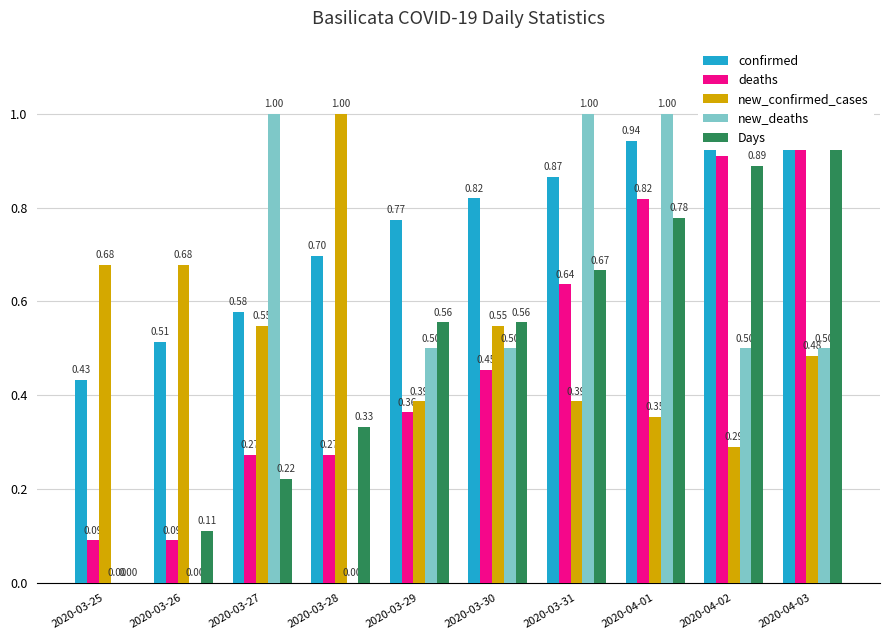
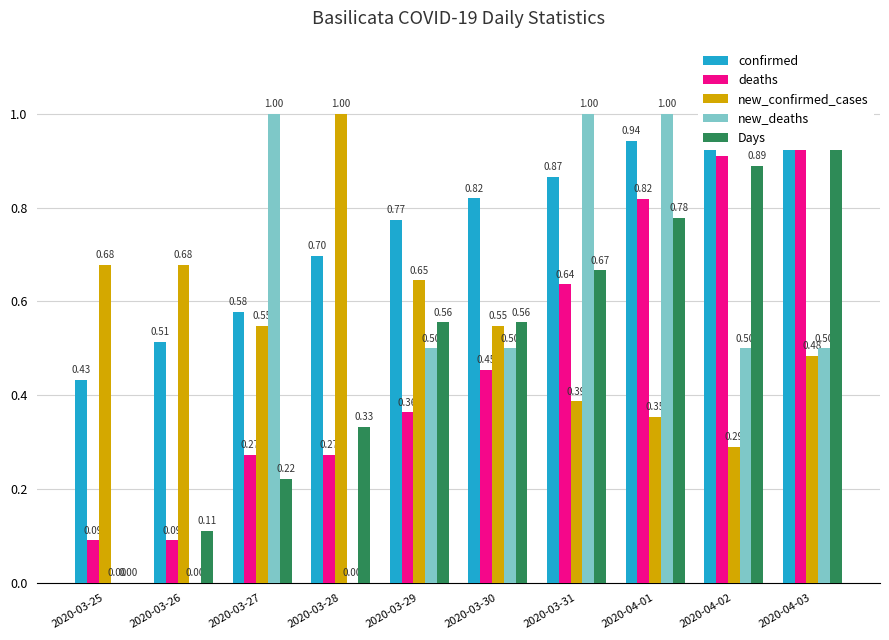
  {
    "confirmed": {
      "2020-03-25": 0.43,
      "2020-03-26": 0.51,
      "2020-03-27": 0.58,
      "2020-03-28": 0.70,
      "2020-03-29": 0.77,
      "2020-03-30": 0.82,
      "2020-03-31": 0.87,
      "2020-04-01": 0.94
    },
    "deaths": {
      "2020-03-25": 0.09,
      "2020-03-26": 0.09,
      "2020-03-27": 0.27,
      "2020-03-28": 0.27,
      "2020-03-29": 0.36,
      "2020-03-30": 0.45,
      "2020-03-31": 0.64,
      "2020-04-01": 0.82
    },
    "new_confirmed_cases": {
      "2020-03-25": 0.68,
      "2020-03-26": 0.68,
      "2020-03-27": 0.55,
      "2020-03-28": 1.00,
-     "2020-03-29": 0.39,
+     "2020-03-29": 0.65,
      "2020-03-30": 0.55,
      "2020-03-31": 0.39,
      "2020-04-01": 0.35,
      "2020-04-02": 0.29,
      "2020-04-03": 0.48
    },
    "new_deaths": {
      "2020-03-26": 0.00,
      "2020-03-27": 1.00,
      "2020-03-28": 0.00,
      "2020-03-29": 0.50,
      "2020-03-30": 0.50,
      "2020-03-31": 1.00,
      "2020-04-01": 1.00,
      "2020-04-02": 0.50,
      "2020-04-03": 0.50
    },
    "Days": {
      "2020-03-26": 0.11,
      "2020-03-27": 0.22,
      "2020-03-28": 0.33,
      "2020-03-29": 0.56,
      "2020-03-30": 0.56,
      "2020-03-31": 0.67,
      "2020-04-01": 0.78,
      "2020-04-02": 0.89
    }
  }
